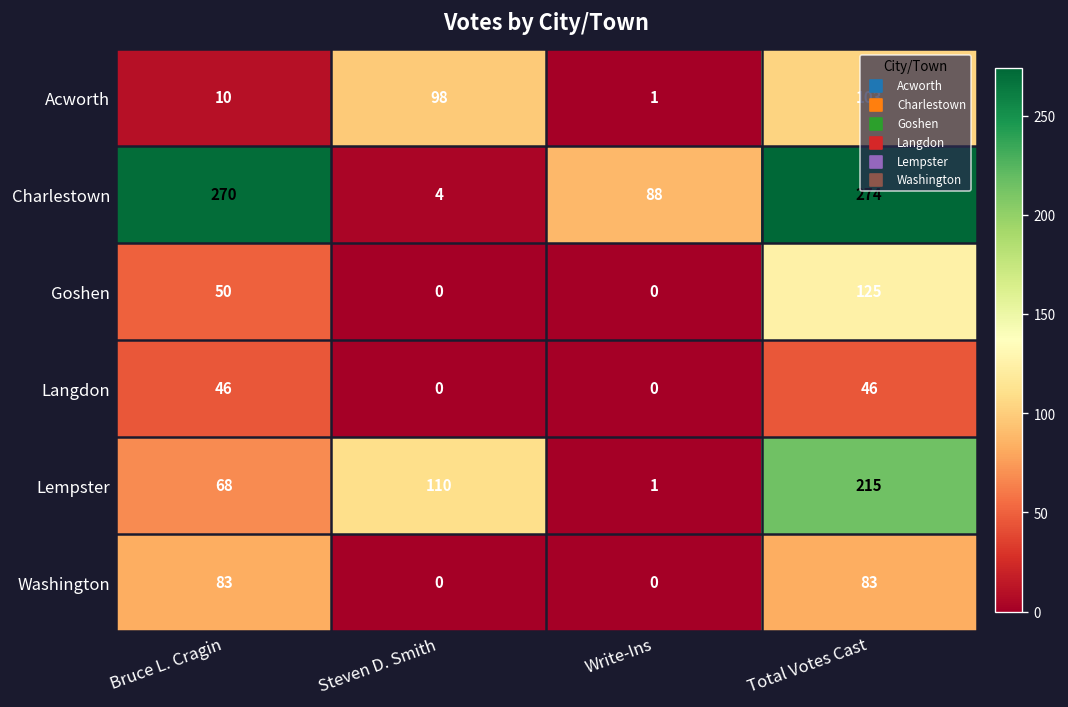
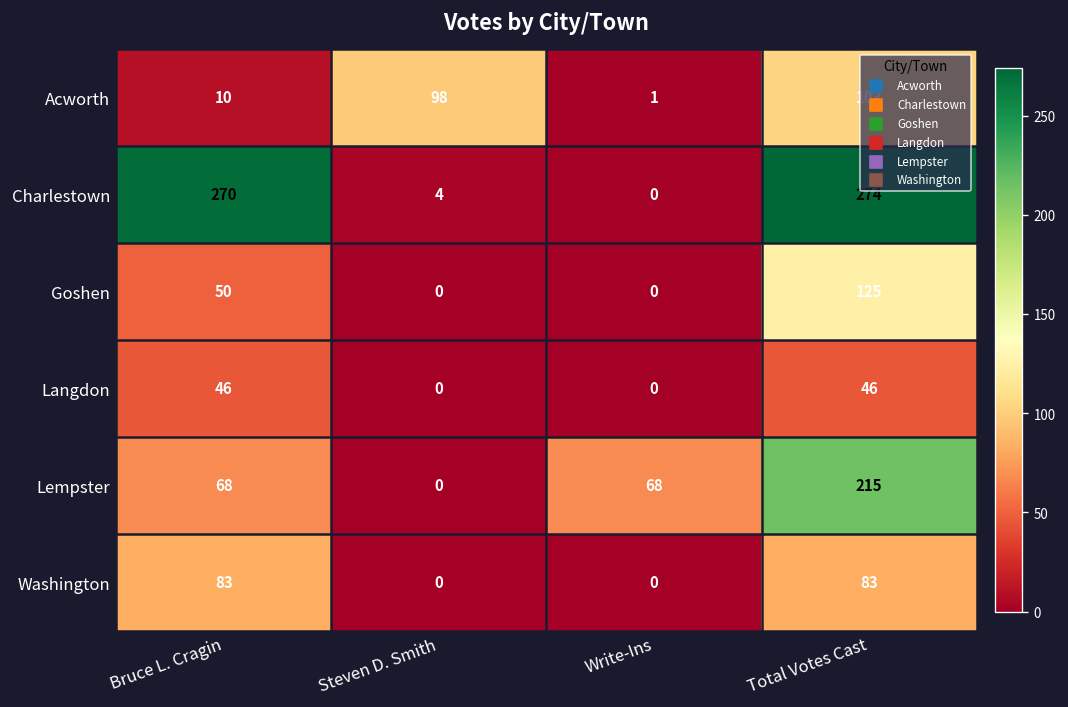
  {
    "Acworth": {
      "Bruce L. Cragin": 10,
      "Steven D. Smith": 98,
      "Write-Ins": 1
    },
    "Charlestown": {
      "Bruce L. Cragin": 270,
      "Steven D. Smith": 4,
-     "Write-Ins": 88,
+     "Write-Ins": 0,
      "Total Votes Cast": 274
    },
    "Goshen": {
      "Bruce L. Cragin": 50,
      "Steven D. Smith": 0,
      "Write-Ins": 0,
      "Total Votes Cast": 125
    },
    "Langdon": {
      "Bruce L. Cragin": 46,
      "Steven D. Smith": 0,
      "Write-Ins": 0,
      "Total Votes Cast": 46
    },
    "Lempster": {
      "Bruce L. Cragin": 68,
-     "Steven D. Smith": 110,
-     "Write-Ins": 1,
+     "Steven D. Smith": 0,
+     "Write-Ins": 68,
      "Total Votes Cast": 215
    },
    "Washington": {
      "Bruce L. Cragin": 83,
      "Steven D. Smith": 0,
      "Write-Ins": 0,
      "Total Votes Cast": 83
    }
  }
